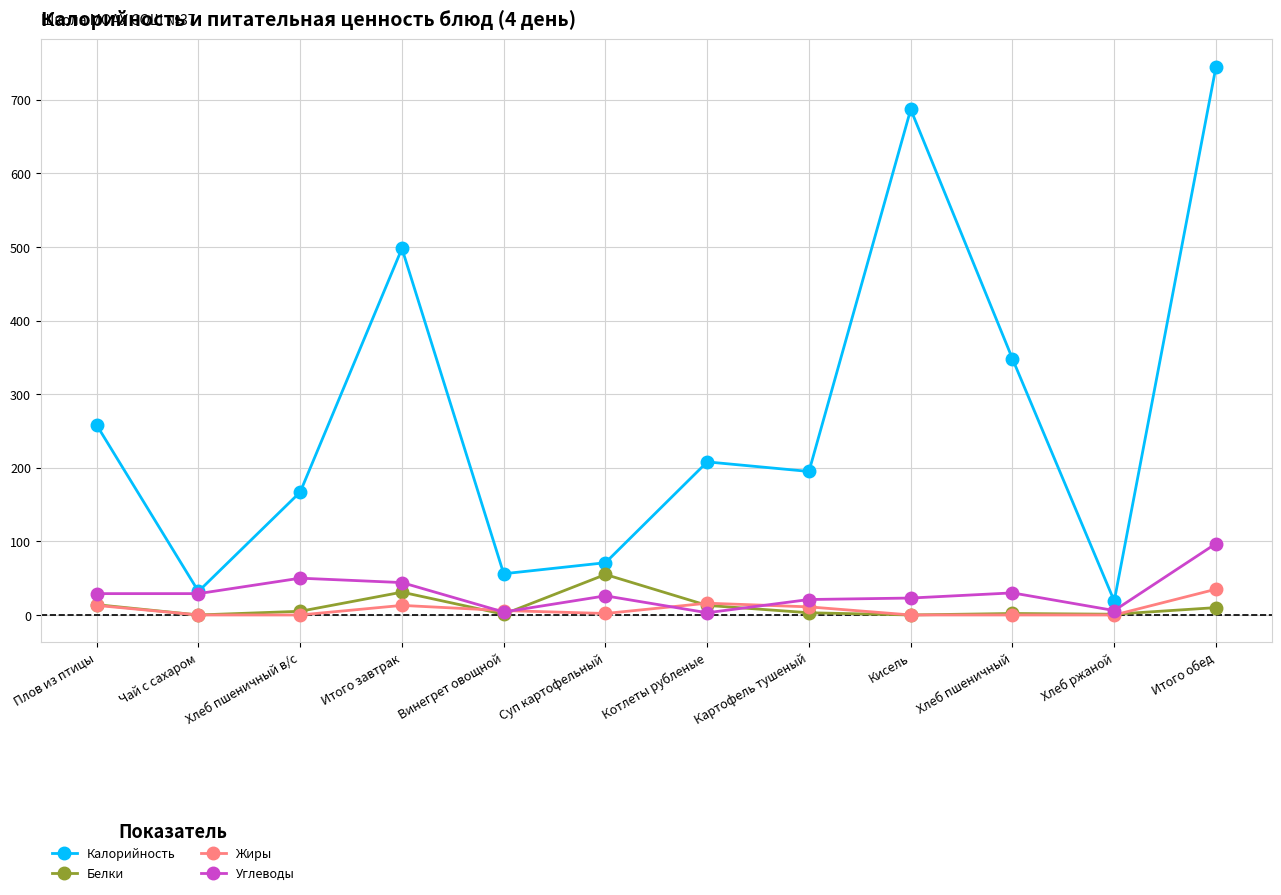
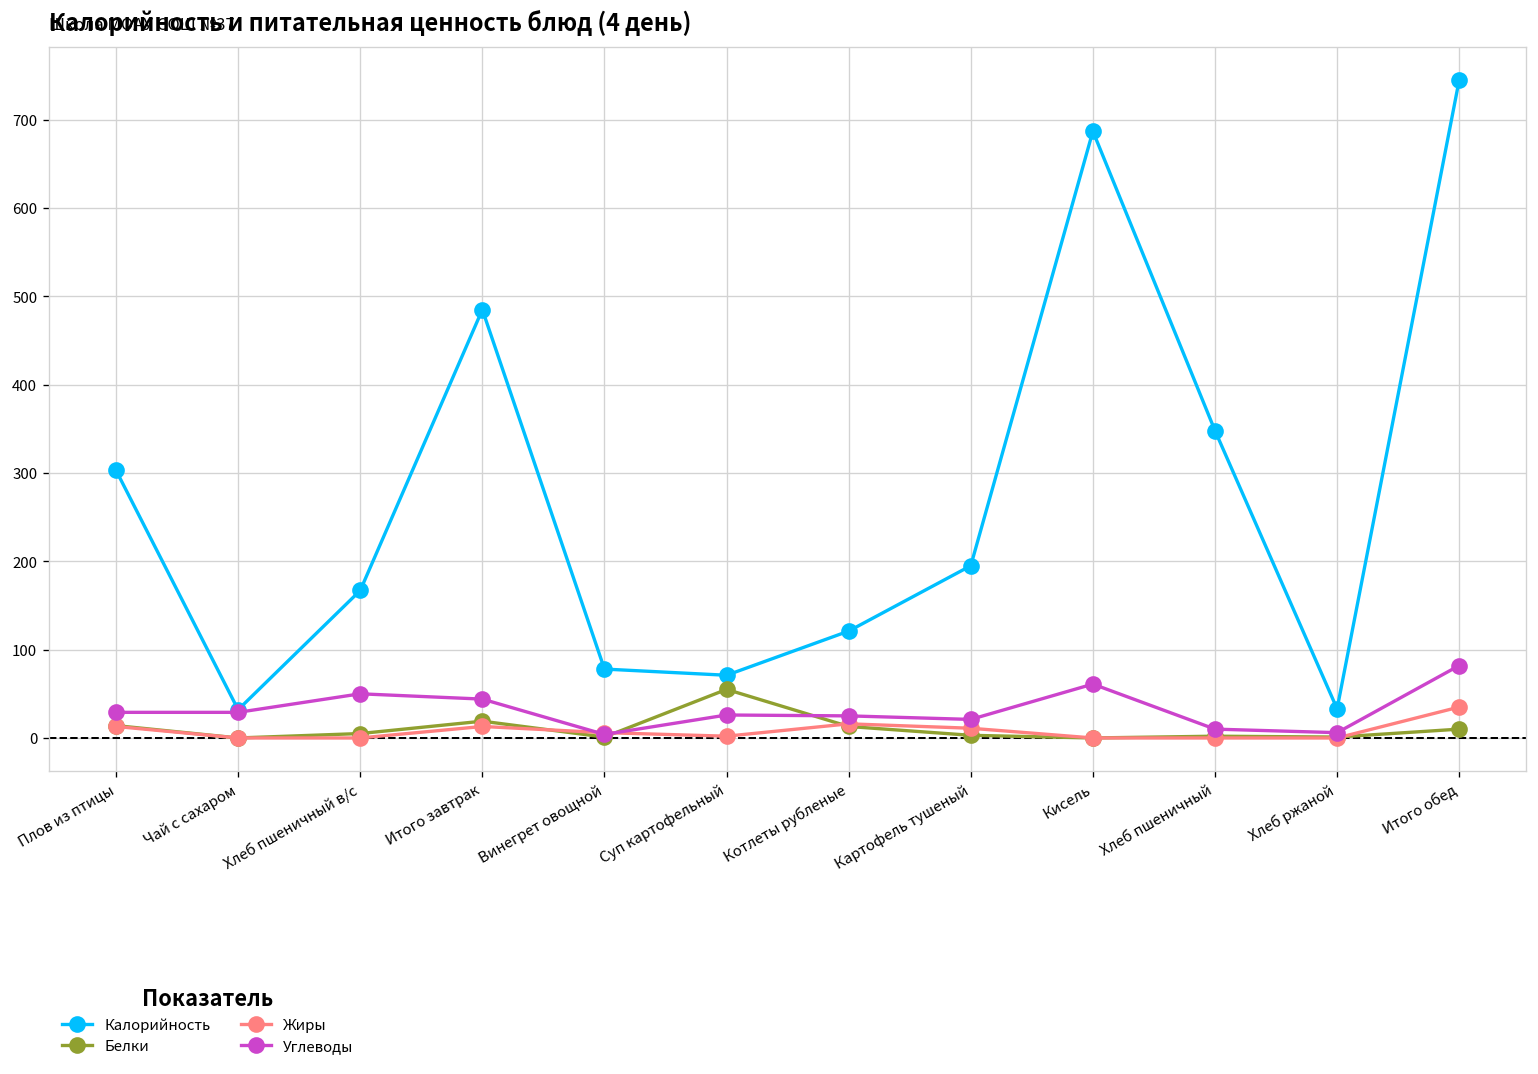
  {
    "Калорийность": {
-     "Плов из птицы": 260,
+     "Плов из птицы": 300,
      "Хлеб пшеничный в/с": 170,
-     "Итого завтрак": 500,
-     "Винегрет овощной": 60,
+     "Итого завтрак": 490,
+     "Винегрет овощной": 80,
      "Суп картофельный": 70,
-     "Котлеты рубленые": 210,
+     "Котлеты рубленые": 120,
      "Картофель тушеный": 200,
      "Кисель": 690,
      "Хлеб пшеничный": 350,
-     "Хлеб ржаной": 20,
+     "Хлеб ржаной": 30,
      "Итого обед": 750
    },
    "Белки": {
      "Хлеб пшеничный в/с": 10,
-     "Итого завтрак": 30,
+     "Итого завтрак": 20,
      "Суп картофельный": 60,
      "Картофель тушеный": 0,
      "Итого обед": 10
    },
    "Жиры": {
      "Хлеб пшеничный в/с": 0,
      "Итого завтрак": 10,
      "Суп картофельный": 0,
      "Картофель тушеный": 10,
      "Итого обед": 40
    },
    "Углеводы": {
      "Плов из птицы": 30,
      "Хлеб пшеничный в/с": 50,
      "Итого завтрак": 40,
      "Суп картофельный": 30,
-     "Котлеты рубленые": 0,
+     "Котлеты рубленые": 30,
      "Картофель тушеный": 20,
-     "Кисель": 20,
-     "Хлеб пшеничный": 30,
+     "Кисель": 60,
+     "Хлеб пшеничный": 10,
      "Хлеб ржаной": 10,
-     "Итого обед": 100
+     "Итого обед": 80
    }
  }
